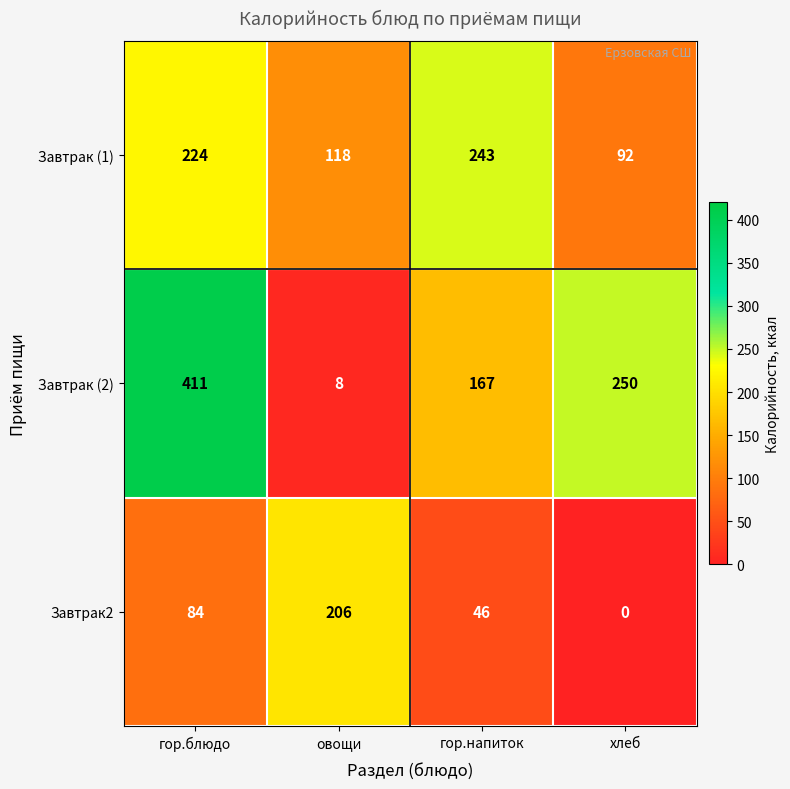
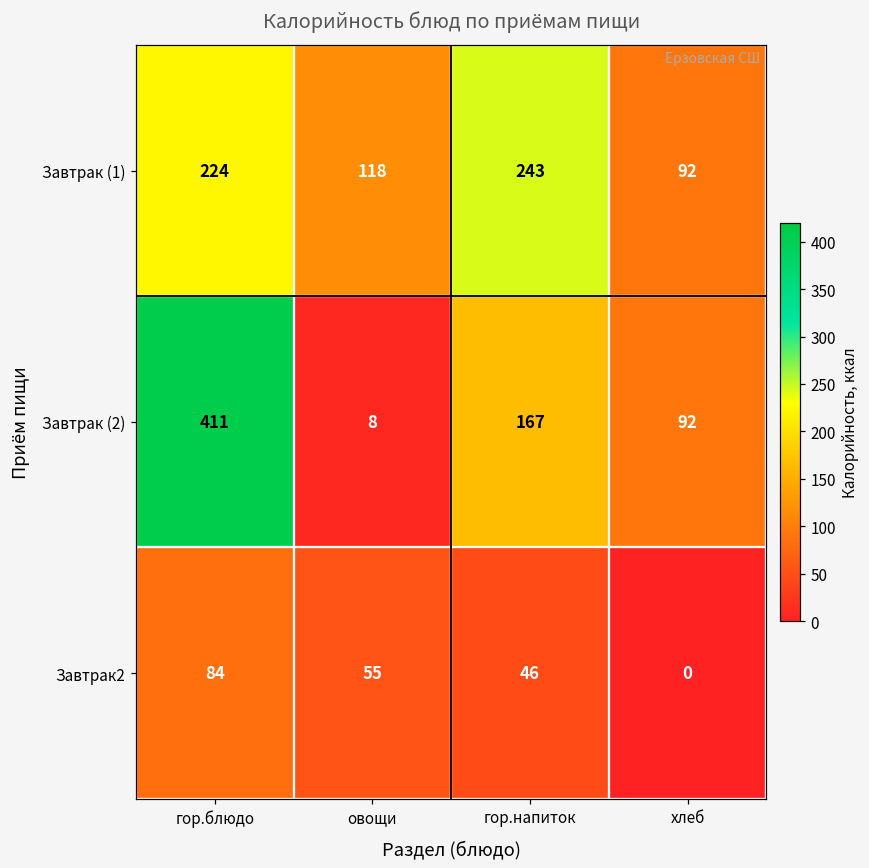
  {
    "Завтрак (1)": {
      "гор.блюдо": 224,
      "овощи": 118,
      "гор.напиток": 243
    },
    "Завтрак (2)": {
      "гор.блюдо": 411,
      "овощи": 8,
      "гор.напиток": 167,
-     "хлеб": 250
+     "хлеб": 92
    },
    "Завтрак2": {
      "гор.блюдо": 84,
-     "овощи": 206,
+     "овощи": 55,
      "гор.напиток": 46,
      "хлеб": 0
    }
  }
